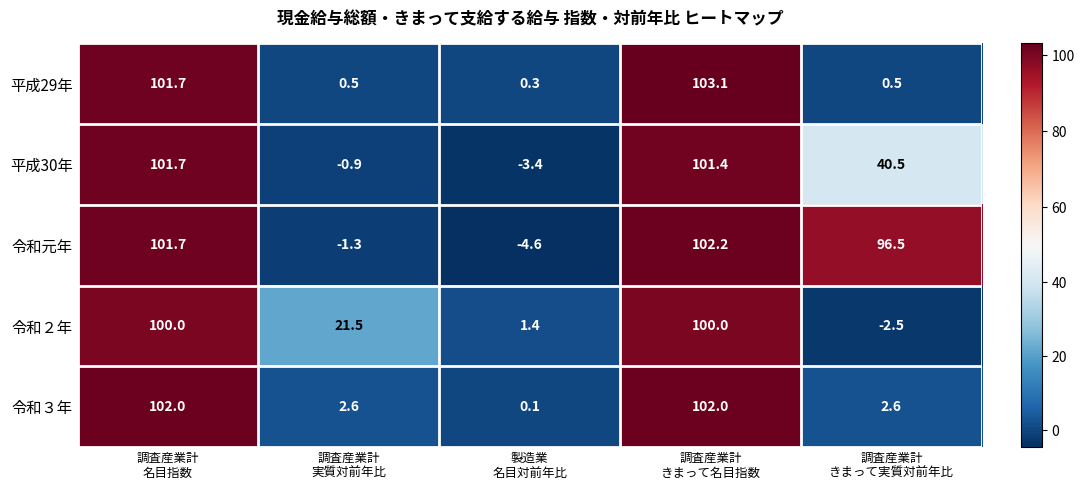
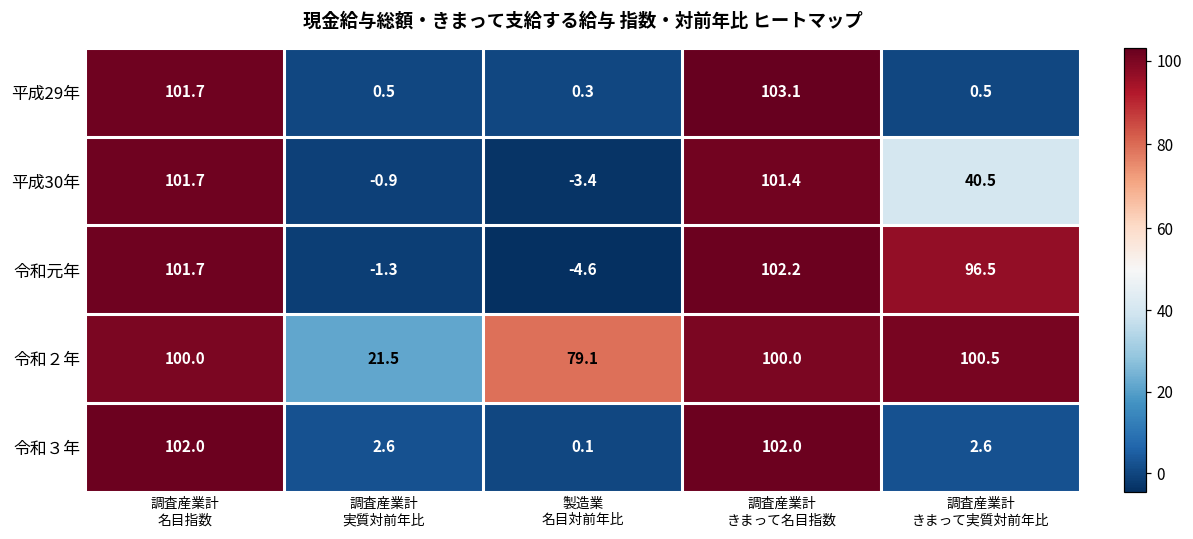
  {
    "平成29年": {
      "調査産業計 名目指数": 101.7,
      "調査産業計 実質対前年比": 0.5,
      "製造業 名目対前年比": 0.3,
      "調査産業計 きまって名目指数": 103.1,
      "調査産業計 きまって実質対前年比": 0.5
    },
    "平成30年": {
      "調査産業計 名目指数": 101.7,
      "調査産業計 実質対前年比": -0.9,
      "製造業 名目対前年比": -3.4,
      "調査産業計 きまって名目指数": 101.4,
      "調査産業計 きまって実質対前年比": 40.5
    },
    "令和元年": {
      "調査産業計 名目指数": 101.7,
      "調査産業計 実質対前年比": -1.3,
      "製造業 名目対前年比": -4.6,
      "調査産業計 きまって名目指数": 102.2,
      "調査産業計 きまって実質対前年比": 96.5
    },
    "令和２年": {
      "調査産業計 名目指数": 100.0,
      "調査産業計 実質対前年比": 21.5,
-     "製造業 名目対前年比": 1.4,
+     "製造業 名目対前年比": 79.1,
      "調査産業計 きまって名目指数": 100.0,
-     "調査産業計 きまって実質対前年比": -2.5
+     "調査産業計 きまって実質対前年比": 100.5
    },
    "令和３年": {
      "調査産業計 名目指数": 102.0,
      "調査産業計 実質対前年比": 2.6,
      "製造業 名目対前年比": 0.1,
      "調査産業計 きまって名目指数": 102.0,
      "調査産業計 きまって実質対前年比": 2.6
    }
  }
